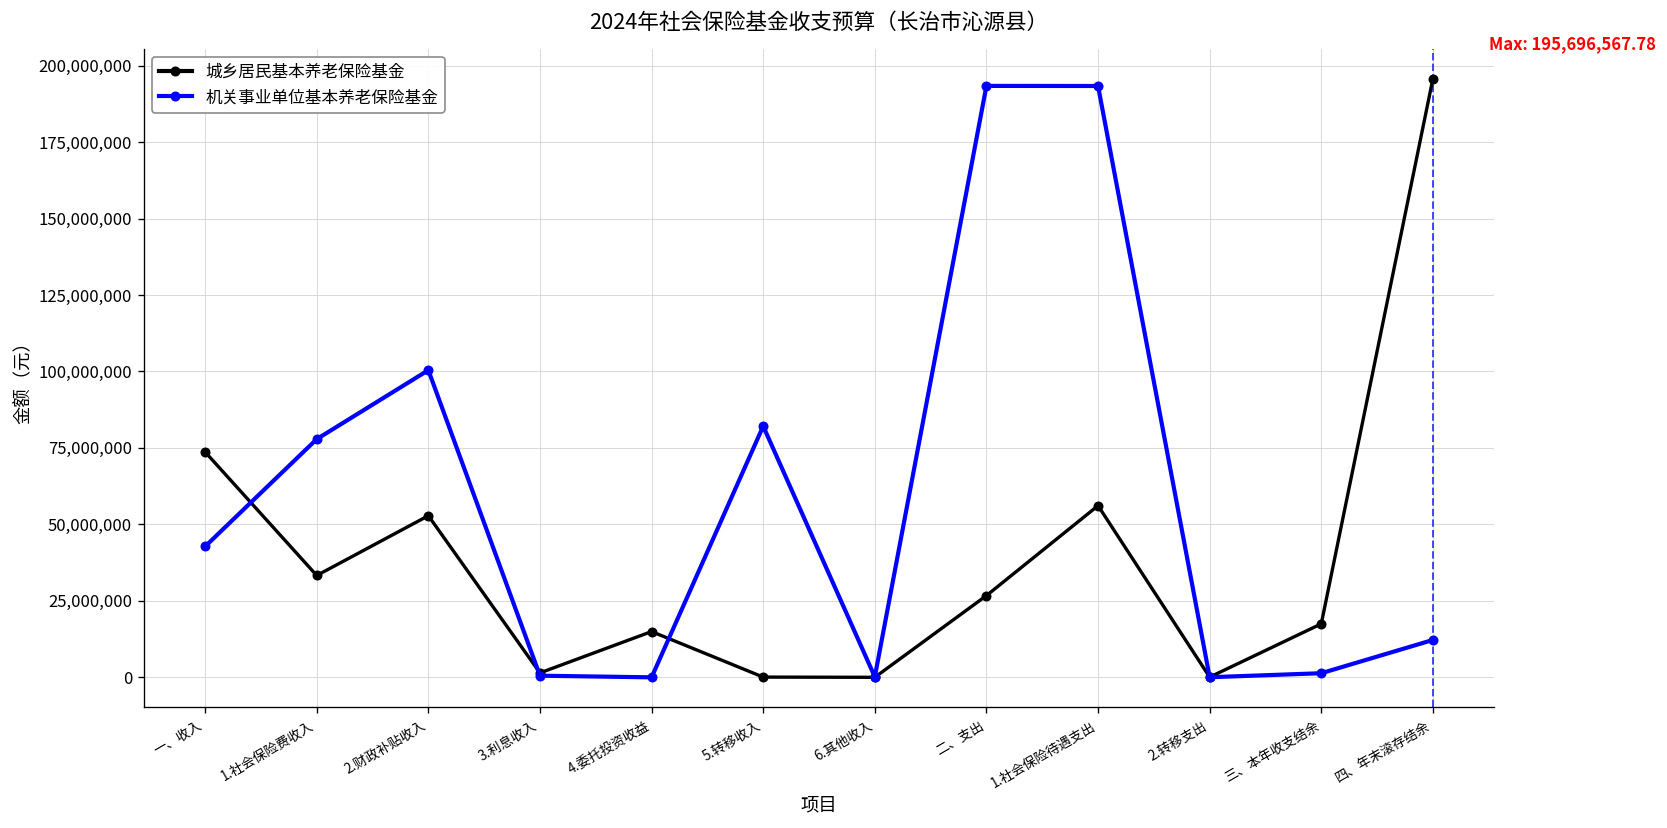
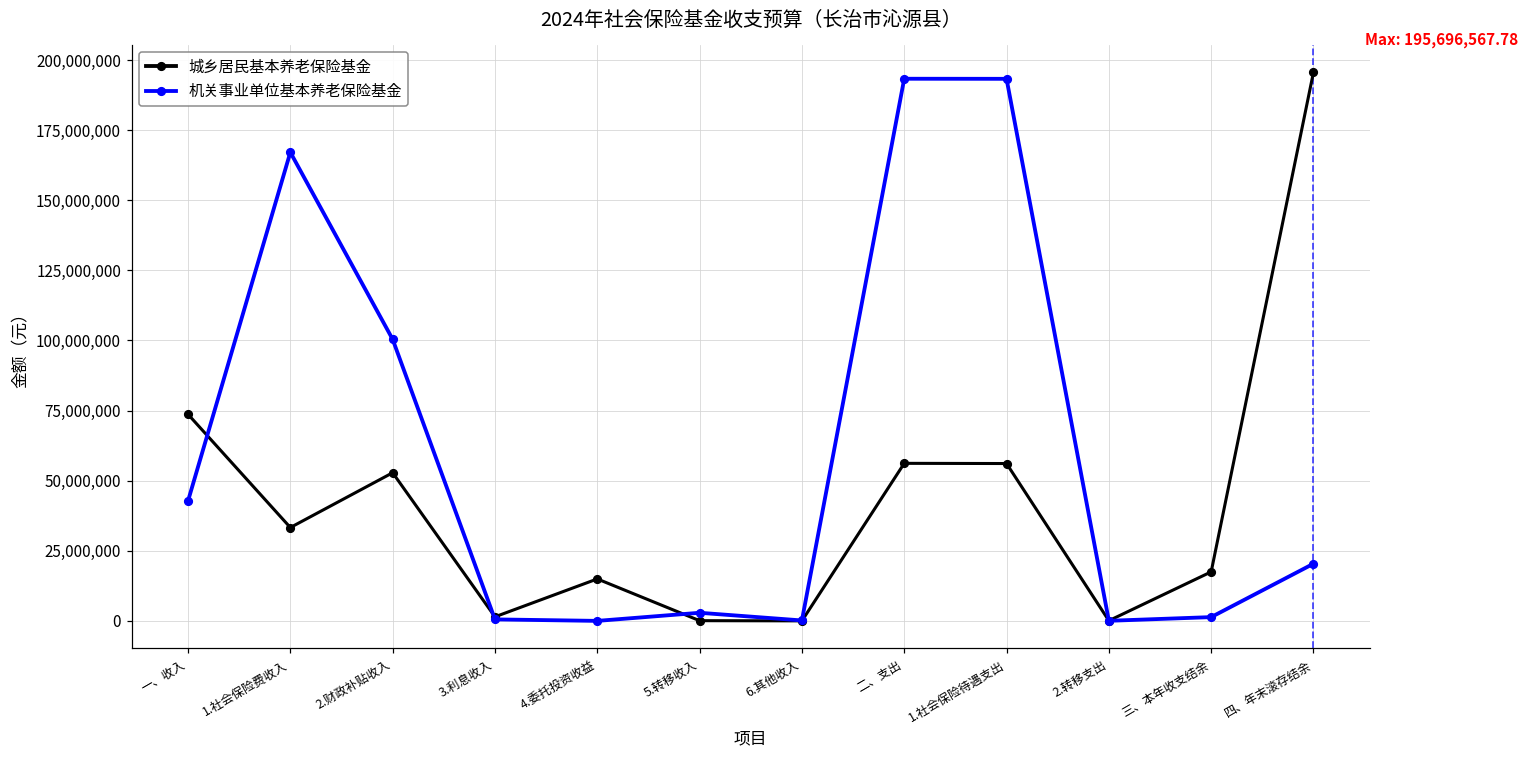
  {
    "城乡居民基本养老保险基金": {
      "一、收入": "74,000,000",
      "1.社会保险费收入": "33,000,000",
      "2.财政补贴收入": "53,000,000",
      "4.委托投资收益": "15,000,000",
      "5.转移收入": "0",
-     "二、支出": "27,000,000",
+     "二、支出": "56,000,000",
      "1.社会保险待遇支出": "56,000,000",
      "三、本年收支结余": "17,000,000",
      "四、年末滚存结余": "196,000,000"
    },
    "机关事业单位基本养老保险基金": {
      "一、收入": "43,000,000",
-     "1.社会保险费收入": "78,000,000",
+     "1.社会保险费收入": "167,000,000",
      "2.财政补贴收入": "100,000,000",
      "4.委托投资收益": "0",
-     "5.转移收入": "82,000,000",
+     "5.转移收入": "3,000,000",
      "二、支出": "193,000,000",
      "1.社会保险待遇支出": "193,000,000",
      "三、本年收支结余": "1,000,000",
-     "四、年末滚存结余": "12,000,000"
+     "四、年末滚存结余": "20,000,000"
    }
  }
